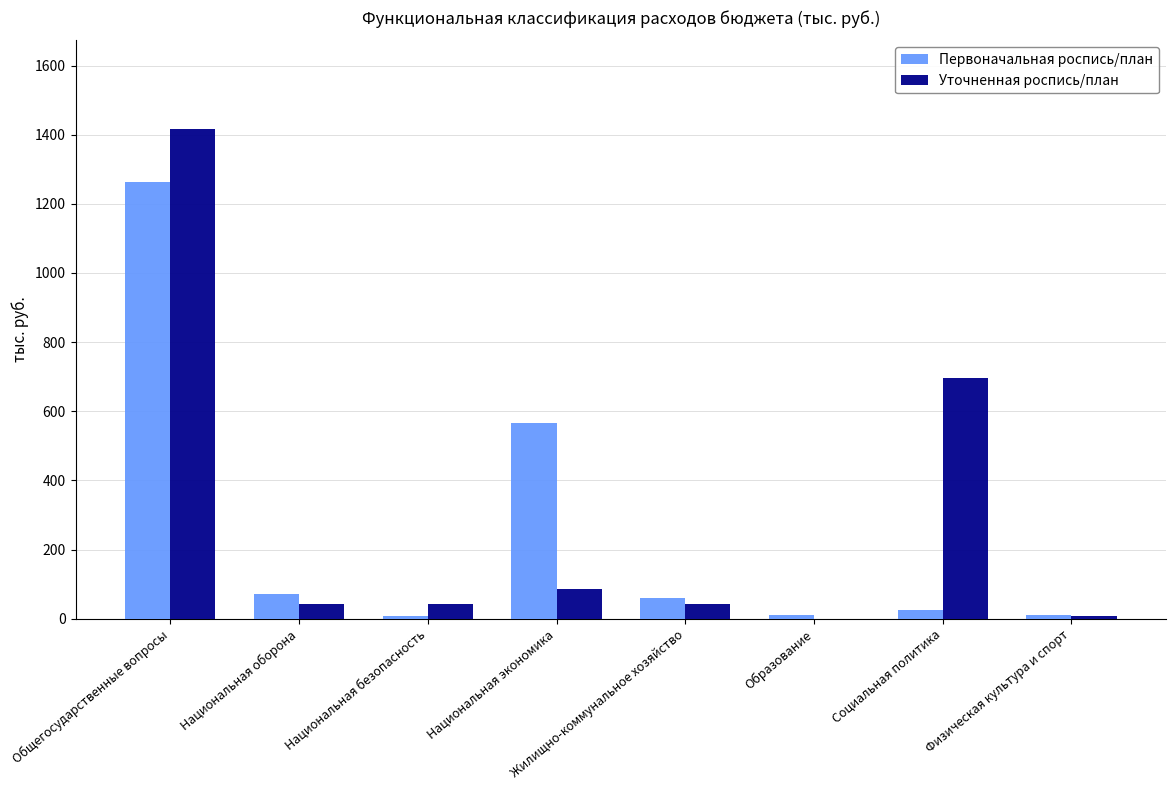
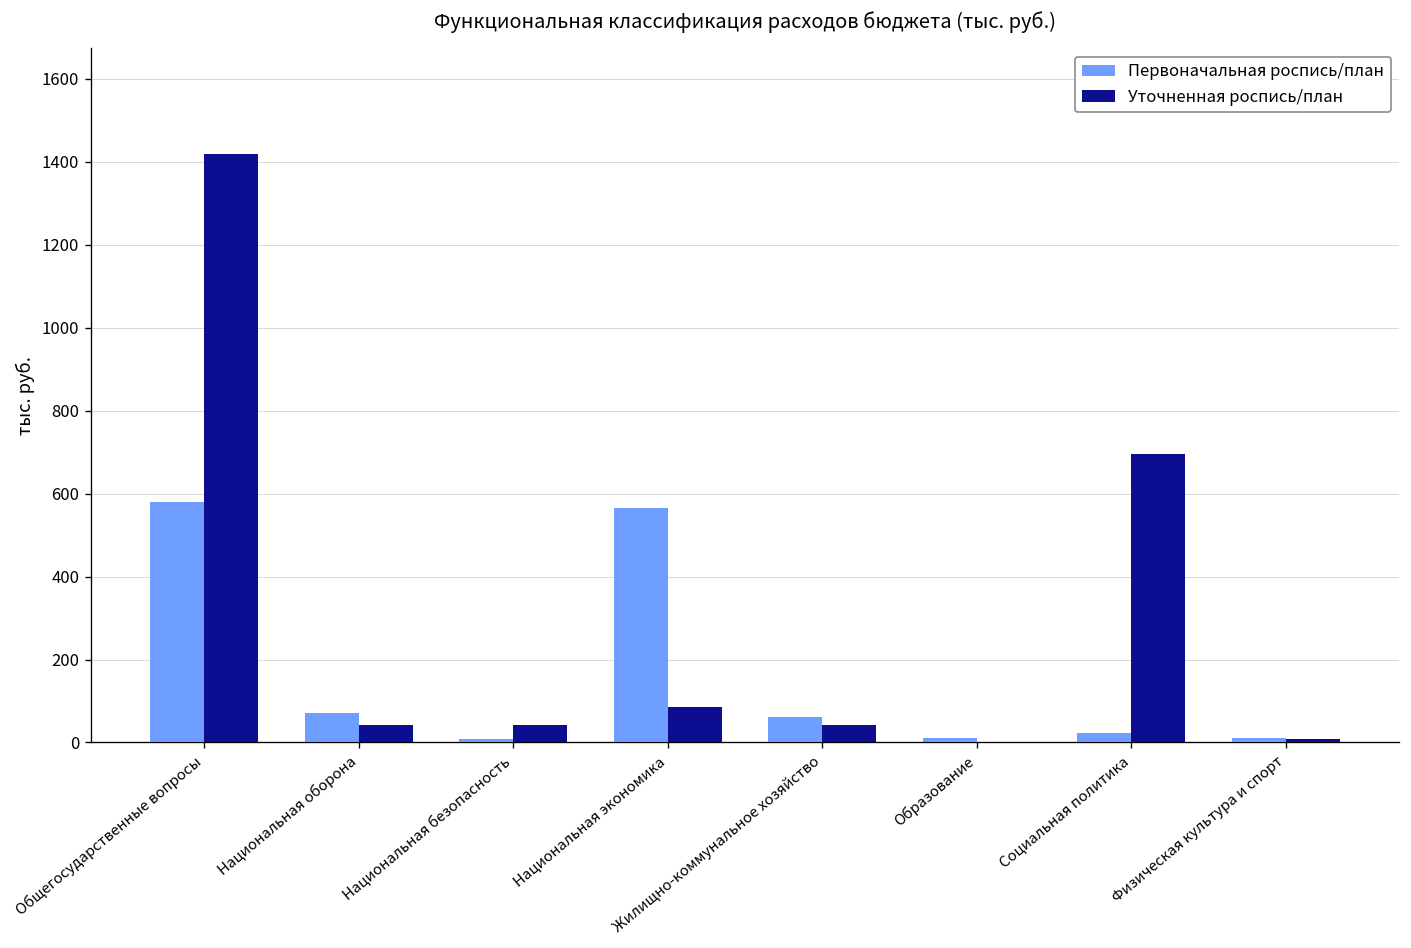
  {
    "Первоначальная роспись/план": {
-     "Общегосударственные вопросы": 1260,
+     "Общегосударственные вопросы": 580,
      "Национальная оборона": 70,
      "Национальная безопасность": 10,
      "Национальная экономика": 570,
      "Жилищно-коммунальное хозяйство": 60,
      "Образование": 10,
      "Социальная политика": 20,
      "Физическая культура и спорт": 10
    },
    "Уточненная роспись/план": {
      "Общегосударственные вопросы": 1420,
      "Национальная оборона": 40,
      "Национальная безопасность": 40,
      "Национальная экономика": 90,
      "Жилищно-коммунальное хозяйство": 40,
      "Социальная политика": 700,
      "Физическая культура и спорт": 10
    }
  }
